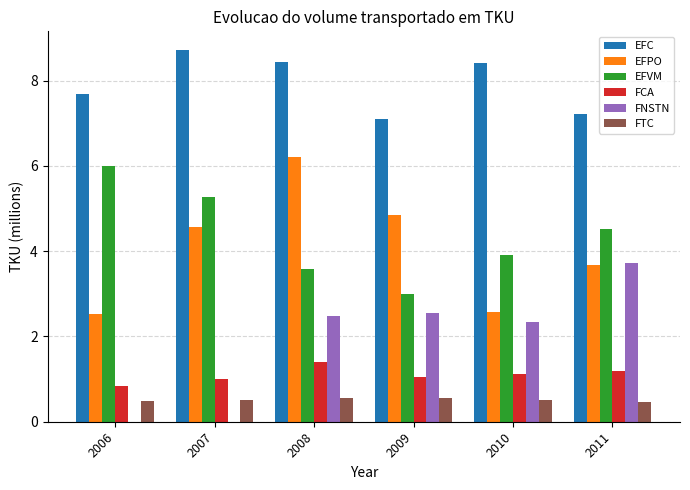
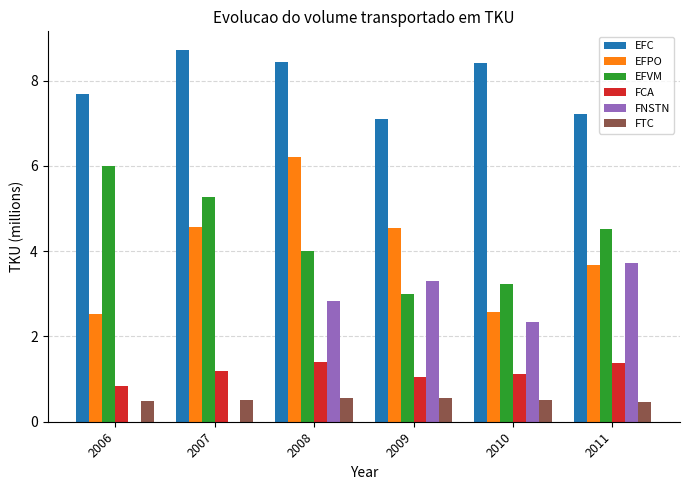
  {
    "EFC": {
      "2006": 7.7,
      "2007": 8.7,
      "2008": 8.4,
      "2009": 7.1,
      "2010": 8.4,
      "2011": 7.2
    },
    "EFPO": {
      "2006": 2.5,
      "2007": 4.6,
      "2008": 6.2,
-     "2009": 4.8,
+     "2009": 4.5,
      "2010": 2.6,
      "2011": 3.7
    },
    "EFVM": {
      "2006": 6.0,
      "2007": 5.3,
-     "2008": 3.6,
+     "2008": 4.0,
      "2009": 3.0,
-     "2010": 3.9,
+     "2010": 3.2,
      "2011": 4.5
    },
    "FCA": {
      "2006": 0.8,
-     "2007": 1.0,
+     "2007": 1.2,
      "2008": 1.4,
      "2009": 1.0,
      "2010": 1.1,
-     "2011": 1.2
+     "2011": 1.4
    },
    "FNSTN": {
      "2006": 0.0,
      "2007": 0.0,
-     "2008": 2.5,
-     "2009": 2.6,
+     "2008": 2.8,
+     "2009": 3.3,
      "2010": 2.3,
      "2011": 3.7
    },
    "FTC": {
      "2006": 0.5,
      "2007": 0.5,
      "2008": 0.6,
      "2009": 0.6,
      "2010": 0.5,
      "2011": 0.5
    }
  }
